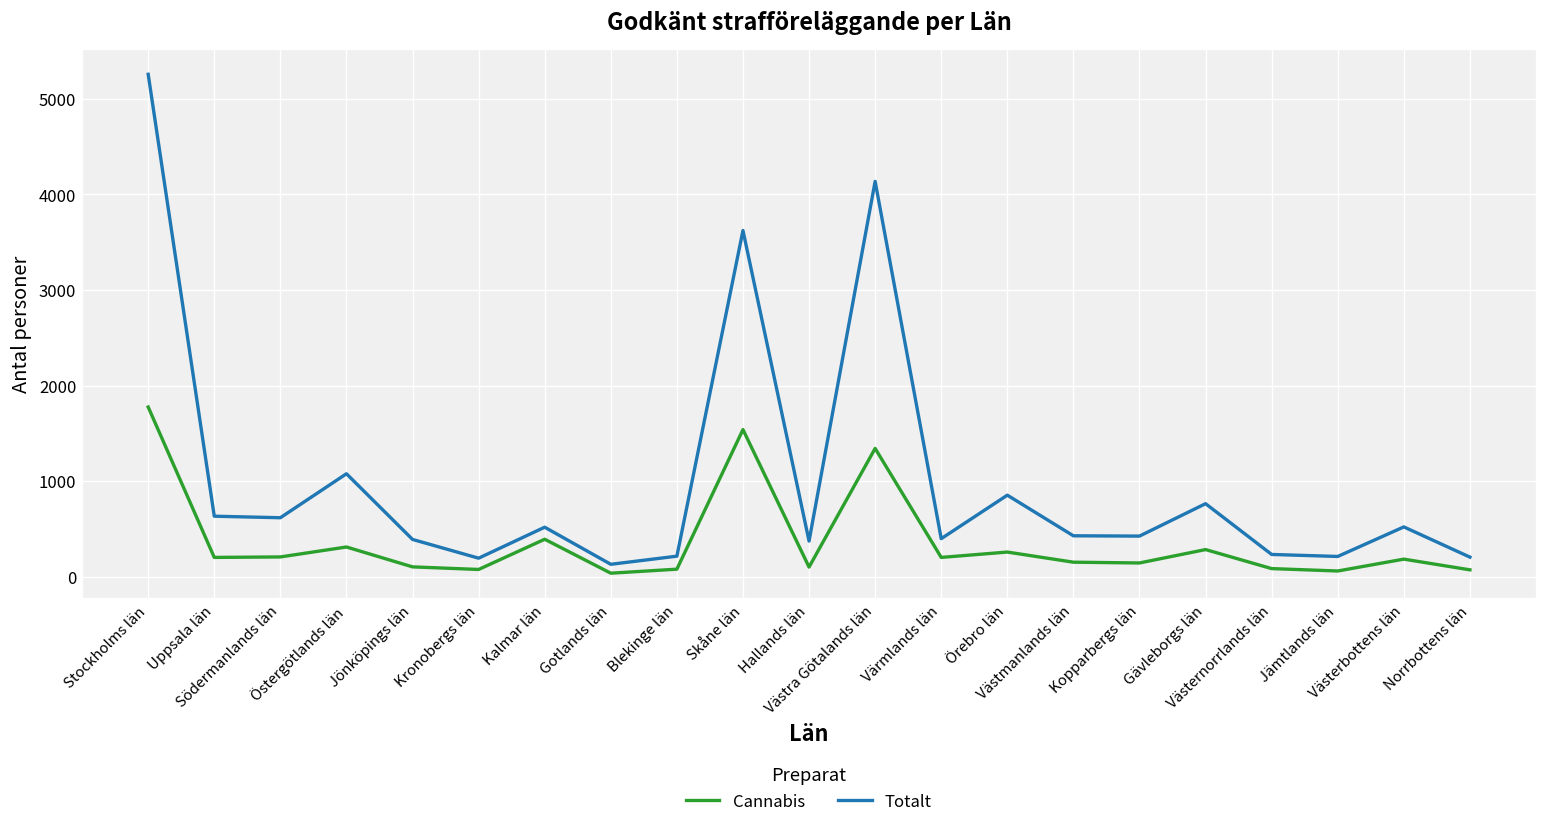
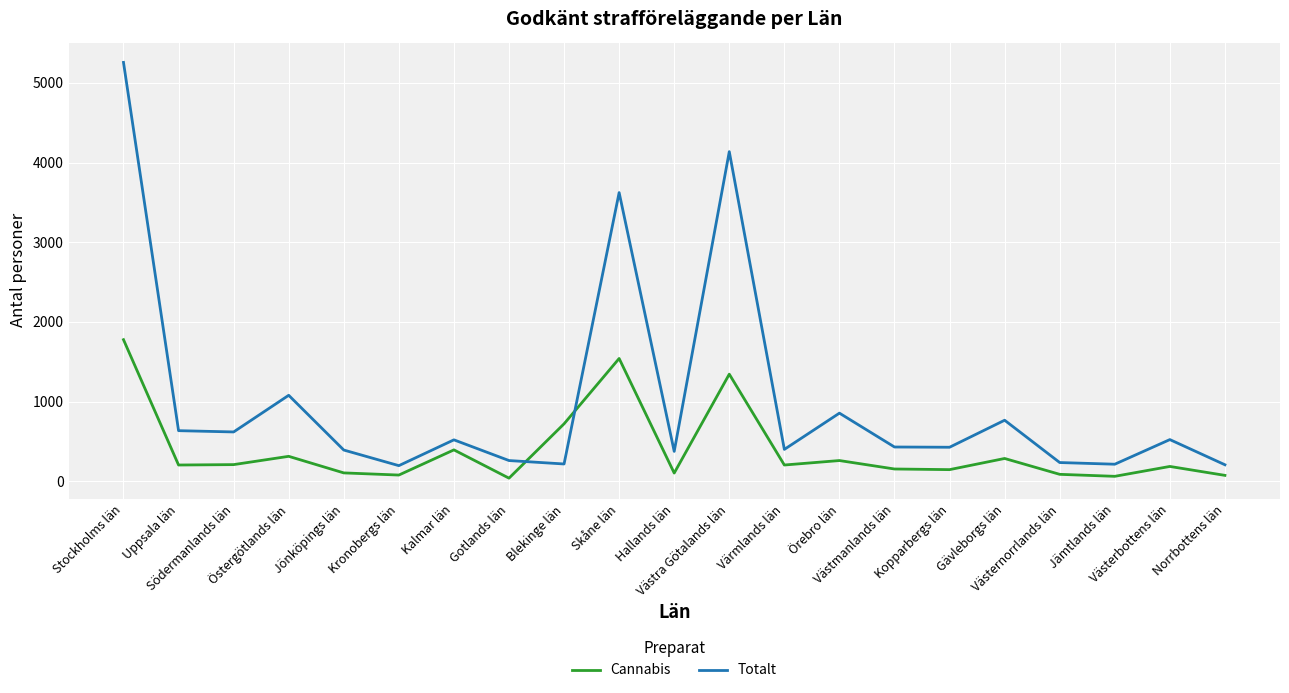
  {
    "Cannabis": {
      "Stockholms län": 1800,
      "Uppsala län": 200,
      "Södermanlands län": 200,
      "Östergötlands län": 300,
      "Jönköpings län": 100,
      "Kronobergs län": 100,
      "Kalmar län": 400,
      "Gotlands län": 0,
-     "Blekinge län": 100,
+     "Blekinge län": 700,
      "Skåne län": 1500,
      "Hallands län": 100,
      "Västra Götalands län": 1300,
      "Värmlands län": 200,
      "Örebro län": 300,
      "Västmanlands län": 200,
      "Kopparbergs län": 100,
      "Gävleborgs län": 300,
      "Västernorrlands län": 100,
      "Jämtlands län": 100,
      "Västerbottens län": 200,
      "Norrbottens län": 100
    },
    "Totalt": {
      "Stockholms län": 5300,
      "Uppsala län": 600,
      "Södermanlands län": 600,
      "Östergötlands län": 1100,
      "Jönköpings län": 400,
      "Kronobergs län": 200,
      "Kalmar län": 500,
-     "Gotlands län": 100,
+     "Gotlands län": 300,
      "Blekinge län": 200,
      "Skåne län": 3600,
      "Hallands län": 400,
      "Västra Götalands län": 4100,
      "Värmlands län": 400,
      "Örebro län": 900,
      "Västmanlands län": 400,
      "Kopparbergs län": 400,
      "Gävleborgs län": 800,
      "Västernorrlands län": 200,
      "Jämtlands län": 200,
      "Västerbottens län": 500,
      "Norrbottens län": 200
    }
  }
